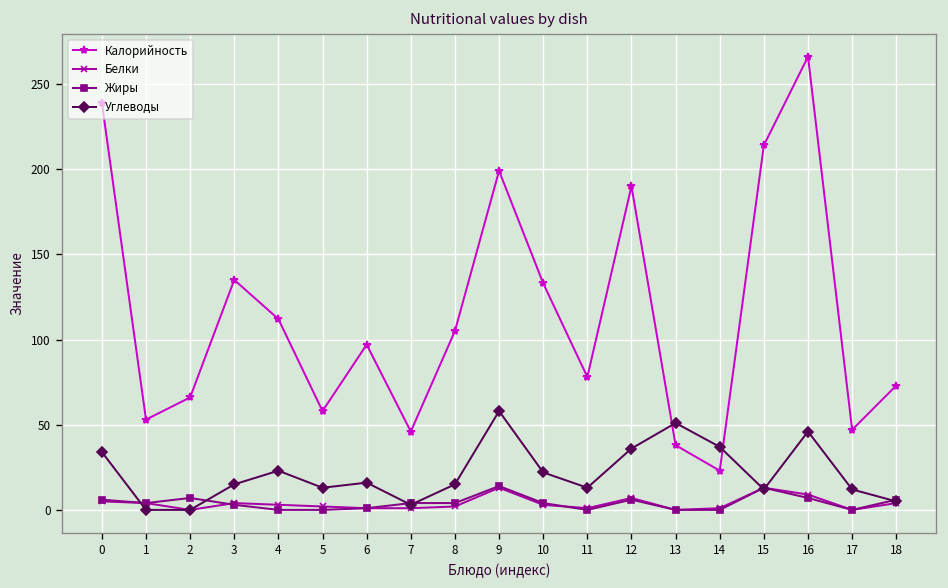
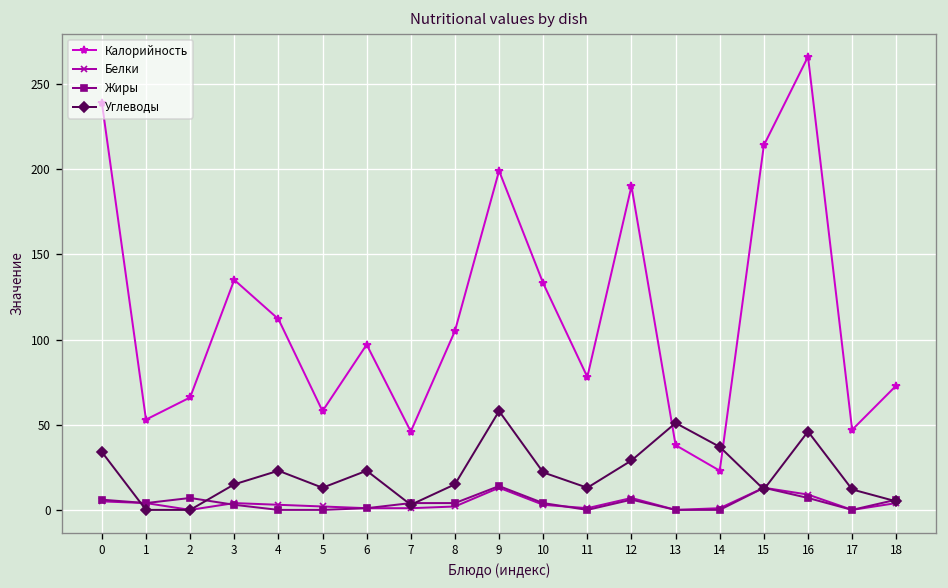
  {
    "Углеводы": {
      "0": 34,
      "1": 0,
      "3": 15,
      "4": 23,
      "5": 13,
-     "6": 16,
+     "6": 23,
      "8": 15,
      "9": 58,
      "10": 22,
      "11": 13,
-     "12": 36,
+     "12": 29,
      "13": 51,
      "14": 37,
      "16": 46,
      "17": 12
    }
  }
